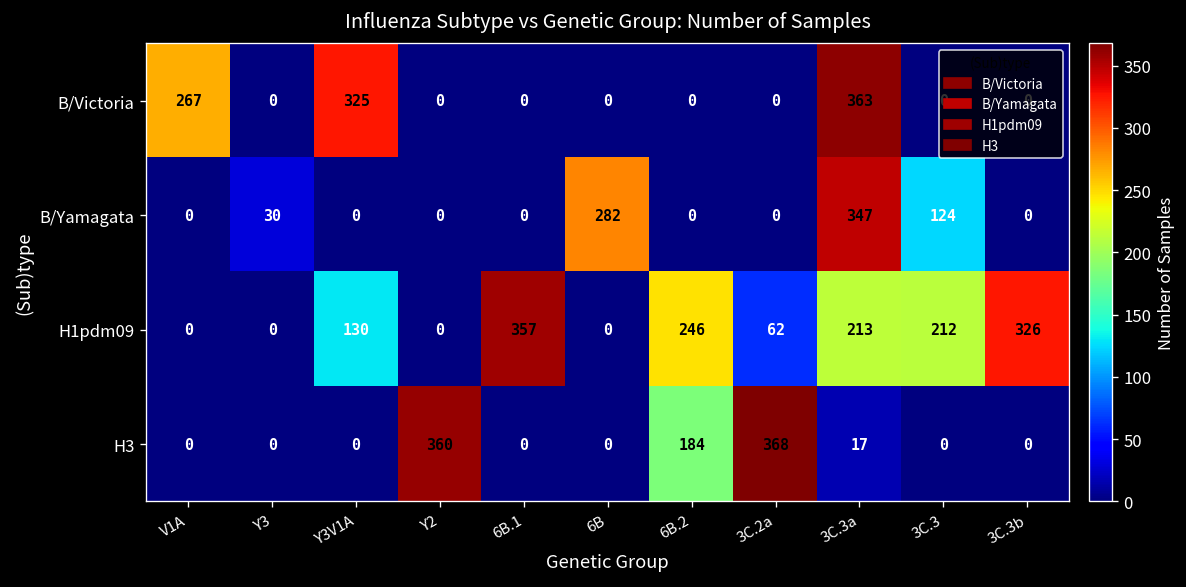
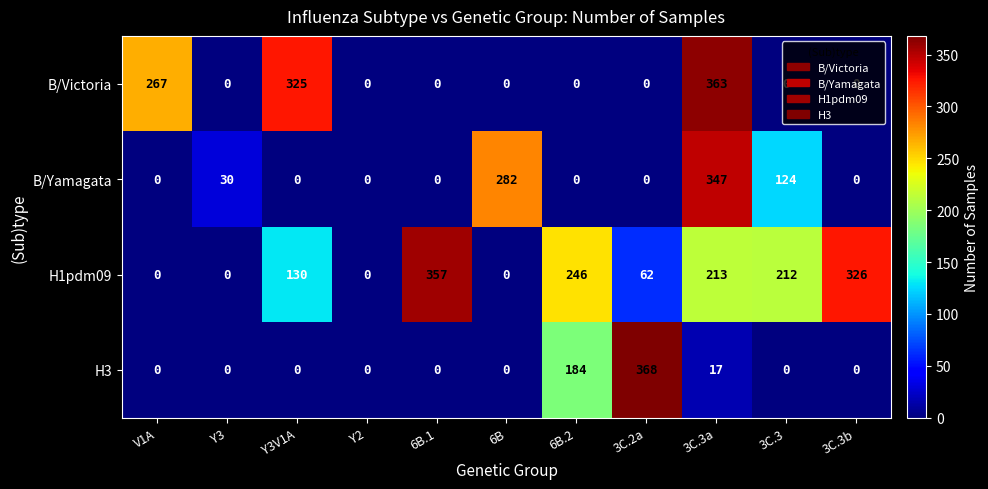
  {
    "B/Victoria": {
      "V1A": 267,
      "Y3": 0,
      "Y3V1A": 325,
      "Y2": 0,
      "6B.1": 0,
      "6B": 0,
      "6B.2": 0,
      "3C.2a": 0,
      "3C.3a": 363
    },
    "B/Yamagata": {
      "V1A": 0,
      "Y3": 30,
      "Y3V1A": 0,
      "Y2": 0,
      "6B.1": 0,
      "6B": 282,
      "6B.2": 0,
      "3C.2a": 0,
      "3C.3a": 347,
      "3C.3": 124,
      "3C.3b": 0
    },
    "H1pdm09": {
      "V1A": 0,
      "Y3": 0,
      "Y3V1A": 130,
      "Y2": 0,
      "6B.1": 357,
      "6B": 0,
      "6B.2": 246,
      "3C.2a": 62,
      "3C.3a": 213,
      "3C.3": 212,
      "3C.3b": 326
    },
    "H3": {
      "V1A": 0,
      "Y3": 0,
      "Y3V1A": 0,
-     "Y2": 360,
+     "Y2": 0,
      "6B.1": 0,
      "6B": 0,
      "6B.2": 184,
      "3C.2a": 368,
      "3C.3a": 17,
      "3C.3": 0,
      "3C.3b": 0
    }
  }
